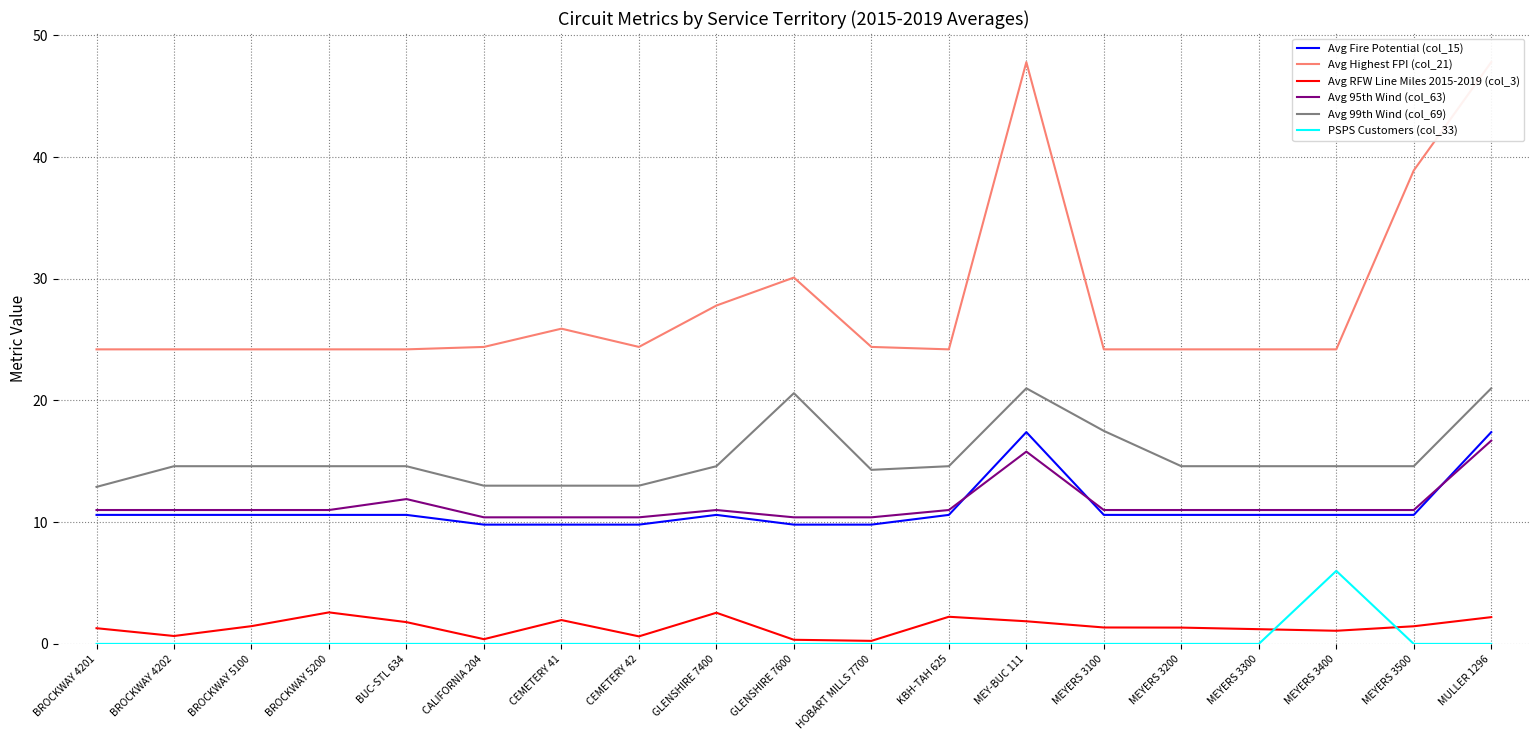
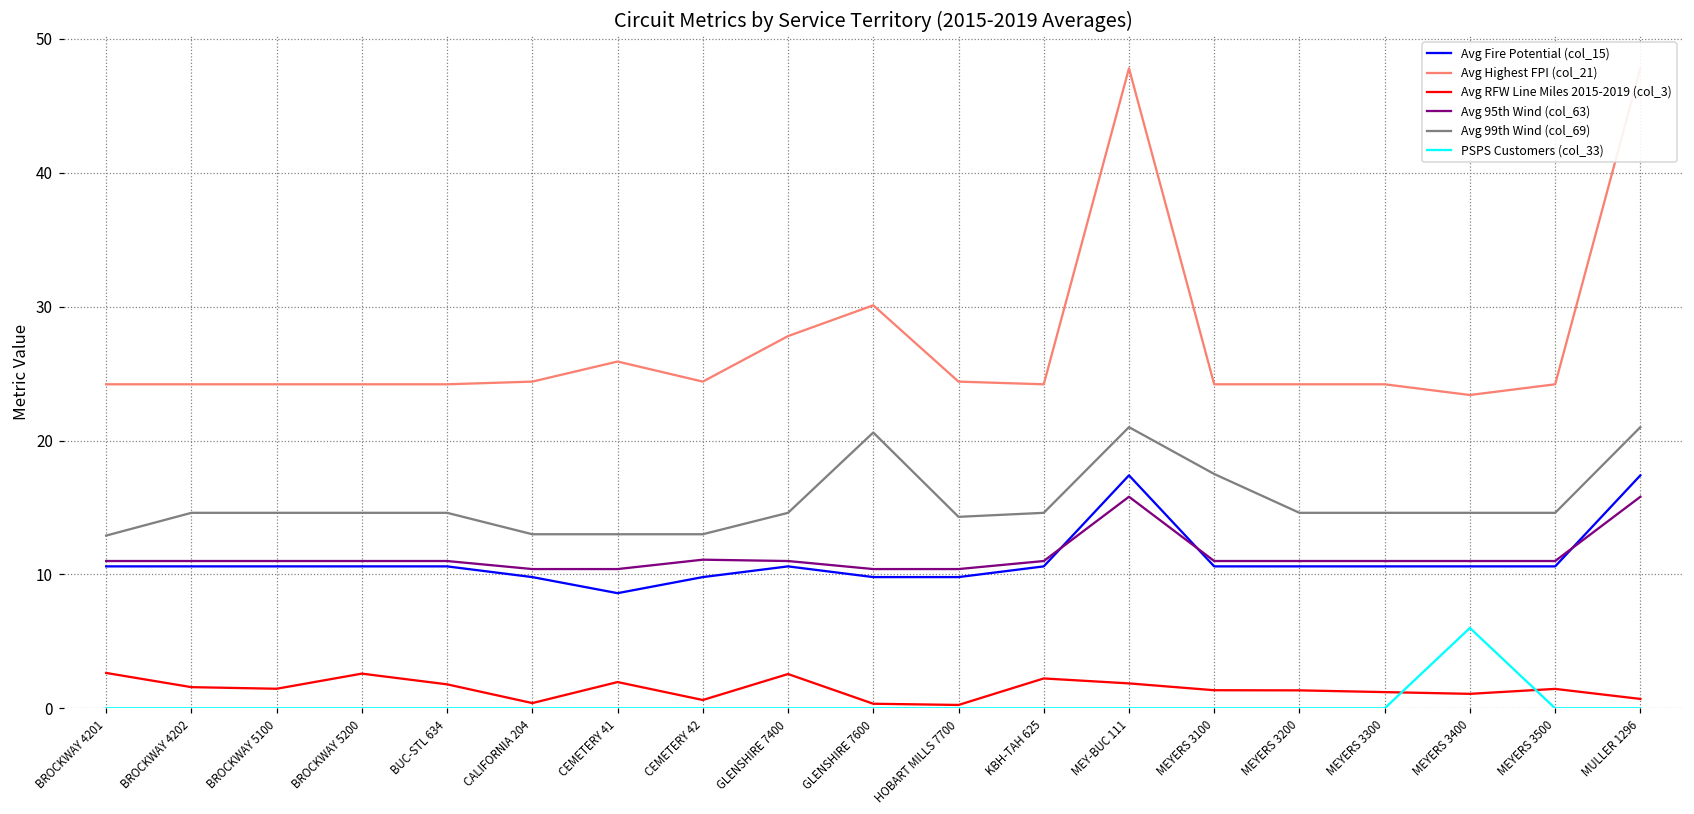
  {
    "Avg Fire Potential (col_15)": {
      "BROCKWAY 4201": 10.6,
      "BROCKWAY 4202": 10.6,
      "BROCKWAY 5100": 10.6,
      "BROCKWAY 5200": 10.6,
      "BUC-STL 634": 10.6,
      "CALIFORNIA 204": 9.8,
-     "CEMETERY 41": 9.8,
+     "CEMETERY 41": 8.6,
      "CEMETERY 42": 9.8,
      "GLENSHIRE 7400": 10.6,
      "GLENSHIRE 7600": 9.8,
      "HOBART MILLS 7700": 9.8,
      "KBH-TAH 625": 10.6,
      "MEY-BUC 111": 17.4,
      "MEYERS 3100": 10.6,
      "MEYERS 3200": 10.6,
      "MEYERS 3300": 10.6,
      "MEYERS 3400": 10.6,
      "MEYERS 3500": 10.6,
      "MULLER 1296": 17.4
    },
    "Avg Highest FPI (col_21)": {
      "BROCKWAY 4201": 24.2,
      "BROCKWAY 4202": 24.2,
      "BROCKWAY 5100": 24.2,
      "BROCKWAY 5200": 24.2,
      "BUC-STL 634": 24.2,
      "CALIFORNIA 204": 24.4,
      "CEMETERY 41": 25.9,
      "CEMETERY 42": 24.4,
      "GLENSHIRE 7400": 27.8,
      "GLENSHIRE 7600": 30.1,
      "HOBART MILLS 7700": 24.4,
      "KBH-TAH 625": 24.2,
      "MEY-BUC 111": 47.8,
      "MEYERS 3100": 24.2,
      "MEYERS 3200": 24.2,
      "MEYERS 3300": 24.2,
-     "MEYERS 3400": 24.2,
-     "MEYERS 3500": 38.9
+     "MEYERS 3400": 23.4,
+     "MEYERS 3500": 24.2
    },
    "Avg RFW Line Miles 2015-2019 (col_3)": {
-     "BROCKWAY 4201": 1.3,
-     "BROCKWAY 4202": 0.7,
+     "BROCKWAY 4201": 2.6,
+     "BROCKWAY 4202": 1.6,
      "BROCKWAY 5100": 1.5,
      "BROCKWAY 5200": 2.6,
      "BUC-STL 634": 1.8,
      "CALIFORNIA 204": 0.4,
      "CEMETERY 41": 2.0,
      "CEMETERY 42": 0.6,
      "GLENSHIRE 7400": 2.6,
      "GLENSHIRE 7600": 0.3,
      "HOBART MILLS 7700": 0.3,
      "KBH-TAH 625": 2.2,
      "MEY-BUC 111": 1.9,
      "MEYERS 3100": 1.4,
      "MEYERS 3200": 1.3,
      "MEYERS 3300": 1.2,
      "MEYERS 3400": 1.1,
      "MEYERS 3500": 1.5,
-     "MULLER 1296": 2.2
+     "MULLER 1296": 0.7
    },
    "Avg 95th Wind (col_63)": {
      "BROCKWAY 4201": 11.0,
      "BROCKWAY 4202": 11.0,
      "BROCKWAY 5100": 11.0,
      "BROCKWAY 5200": 11.0,
-     "BUC-STL 634": 11.9,
+     "BUC-STL 634": 11.0,
      "CALIFORNIA 204": 10.4,
      "CEMETERY 41": 10.4,
-     "CEMETERY 42": 10.4,
+     "CEMETERY 42": 11.1,
      "GLENSHIRE 7400": 11.0,
      "GLENSHIRE 7600": 10.4,
      "HOBART MILLS 7700": 10.4,
      "KBH-TAH 625": 11.0,
      "MEY-BUC 111": 15.8,
      "MEYERS 3100": 11.0,
      "MEYERS 3200": 11.0,
      "MEYERS 3300": 11.0,
      "MEYERS 3400": 11.0,
      "MEYERS 3500": 11.0,
-     "MULLER 1296": 16.7
+     "MULLER 1296": 15.8
    },
    "Avg 99th Wind (col_69)": {
      "BROCKWAY 4201": 12.9,
      "BROCKWAY 4202": 14.6,
      "BROCKWAY 5100": 14.6,
      "BROCKWAY 5200": 14.6,
      "BUC-STL 634": 14.6,
      "CALIFORNIA 204": 13.0,
      "CEMETERY 41": 13.0,
      "CEMETERY 42": 13.0,
      "GLENSHIRE 7400": 14.6,
      "GLENSHIRE 7600": 20.6,
      "HOBART MILLS 7700": 14.3,
      "KBH-TAH 625": 14.6,
      "MEY-BUC 111": 21.0,
      "MEYERS 3100": 17.5,
      "MEYERS 3200": 14.6,
      "MEYERS 3300": 14.6,
      "MEYERS 3400": 14.6,
      "MEYERS 3500": 14.6,
      "MULLER 1296": 21.0
    },
    "PSPS Customers (col_33)": {
      "BROCKWAY 4201": 0.0,
      "BROCKWAY 4202": 0.0,
      "BROCKWAY 5100": 0.0,
      "BROCKWAY 5200": 0.0,
      "BUC-STL 634": 0.0,
      "CALIFORNIA 204": 0.0,
      "CEMETERY 41": 0.0,
      "CEMETERY 42": 0.0,
      "GLENSHIRE 7400": 0.0,
      "GLENSHIRE 7600": 0.0,
      "HOBART MILLS 7700": 0.0,
      "KBH-TAH 625": 0.0,
      "MEY-BUC 111": 0.0,
      "MEYERS 3100": 0.0,
      "MEYERS 3200": 0.0,
      "MEYERS 3300": 0.0,
      "MEYERS 3400": 6.0,
      "MEYERS 3500": 0.0,
      "MULLER 1296": 0.0
    }
  }
